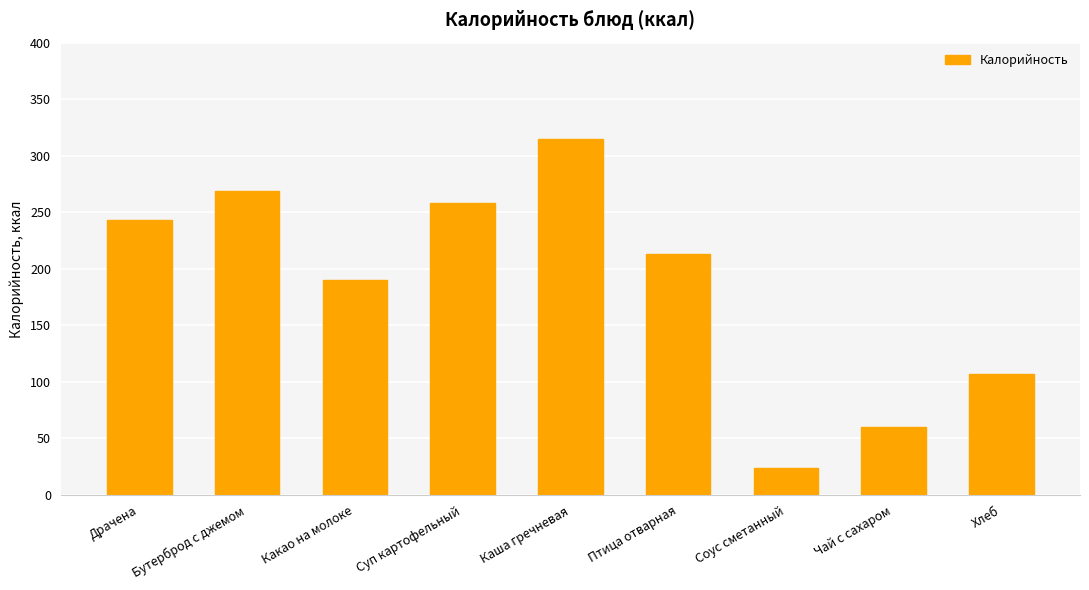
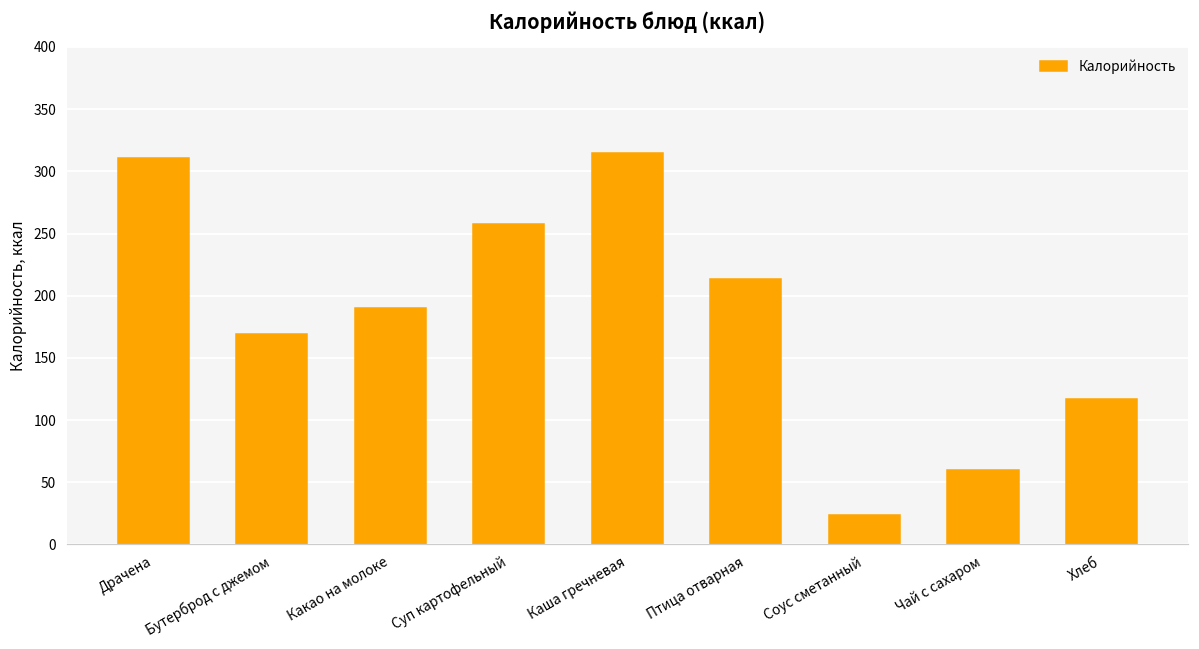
  {
-   "Драчена": 244,
-   "Бутерброд с джемом": 269,
+   "Драчена": 311,
+   "Бутерброд с джемом": 169,
    "Какао на молоке": 190,
    "Суп картофельный": 258,
    "Каша гречневая": 315,
    "Птица отварная": 213,
    "Соус сметанный": 24,
    "Чай с сахаром": 60,
-   "Хлеб": 107
+   "Хлеб": 117
  }
